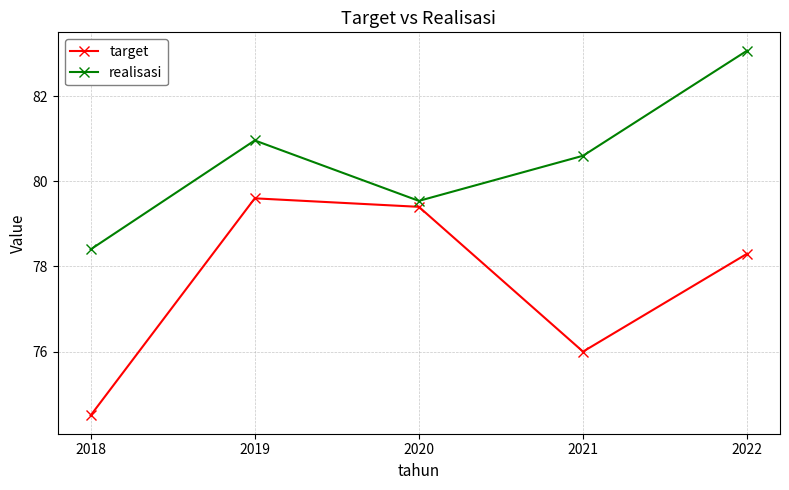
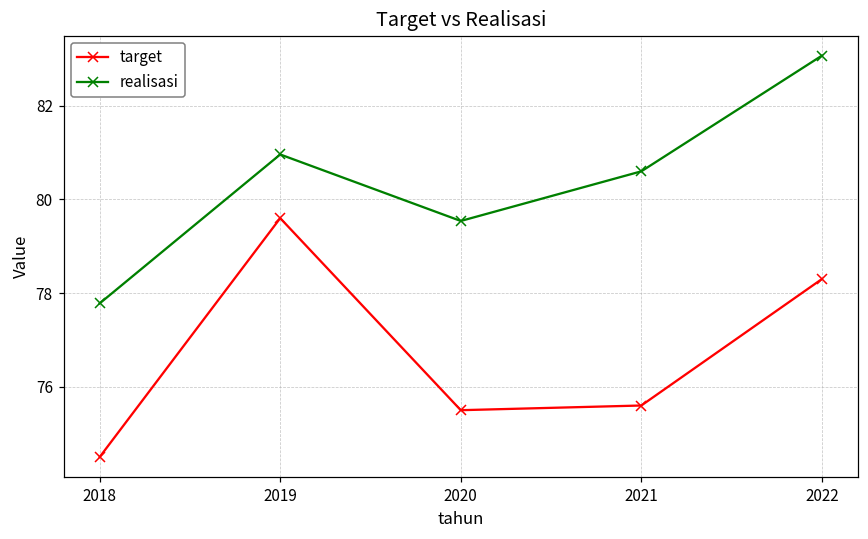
  {
    "target": {
      "2018": 74.5,
      "2019": 79.6,
-     "2020": 79.4,
-     "2021": 76.0,
+     "2020": 75.5,
+     "2021": 75.6,
      "2022": 78.3
    },
    "realisasi": {
-     "2018": 78.4,
+     "2018": 77.8,
      "2019": 81.0,
      "2020": 79.5,
      "2021": 80.6,
      "2022": 83.1
    }
  }
